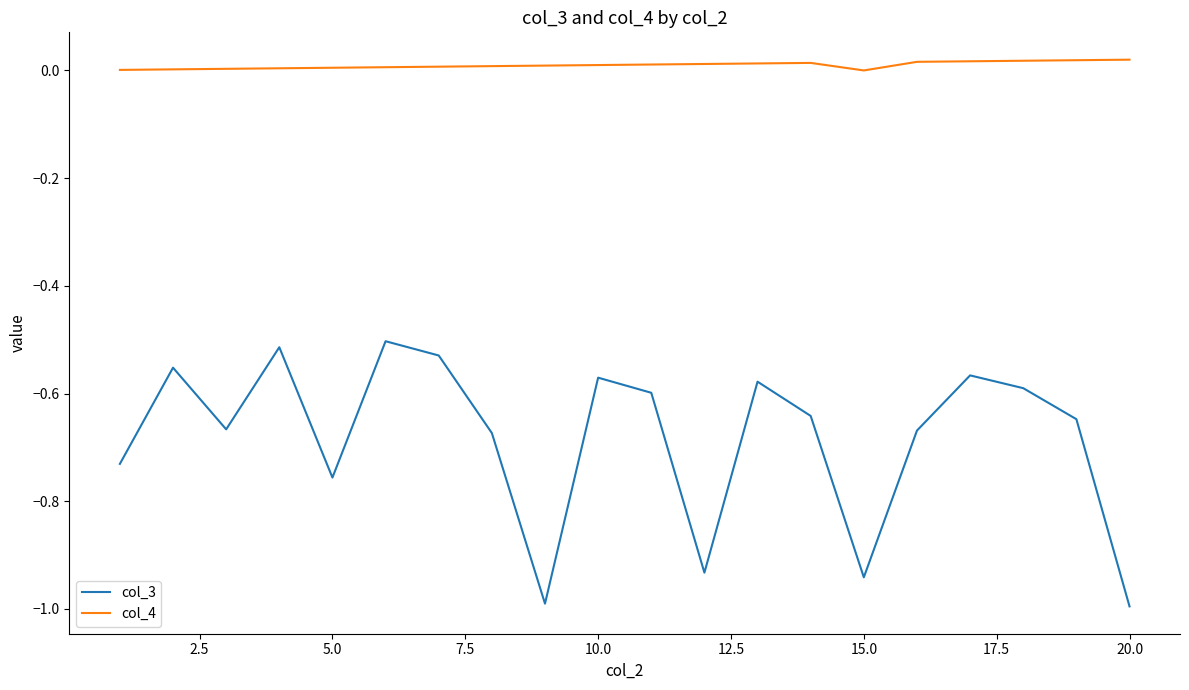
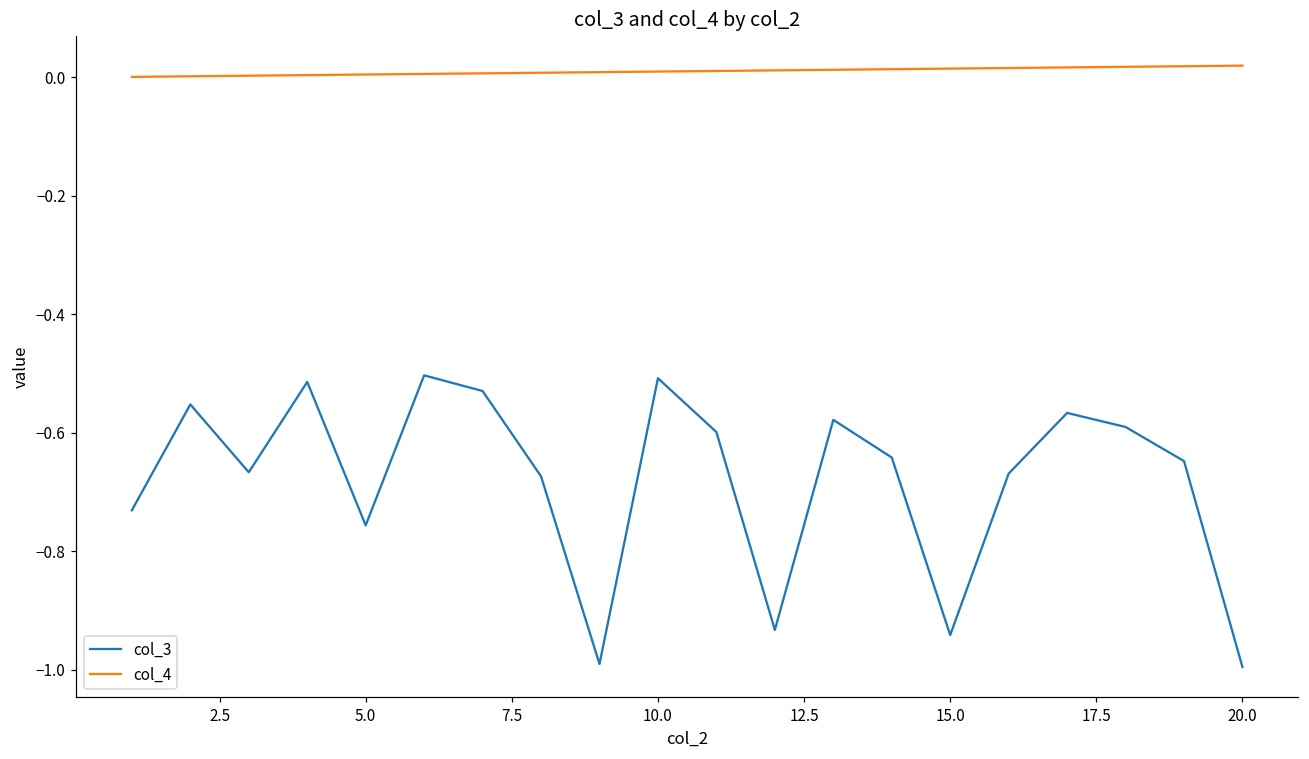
  {
    "col_3": {
      "5.0": -0.76,
-     "10.0": -0.57,
+     "10.0": -0.51,
      "15.0": -0.94,
      "20.0": -1.00
    },
    "col_4": {
      "5.0": 0.01,
      "10.0": 0.01,
-     "15.0": 0.00,
+     "15.0": 0.02,
      "20.0": 0.02
    }
  }
